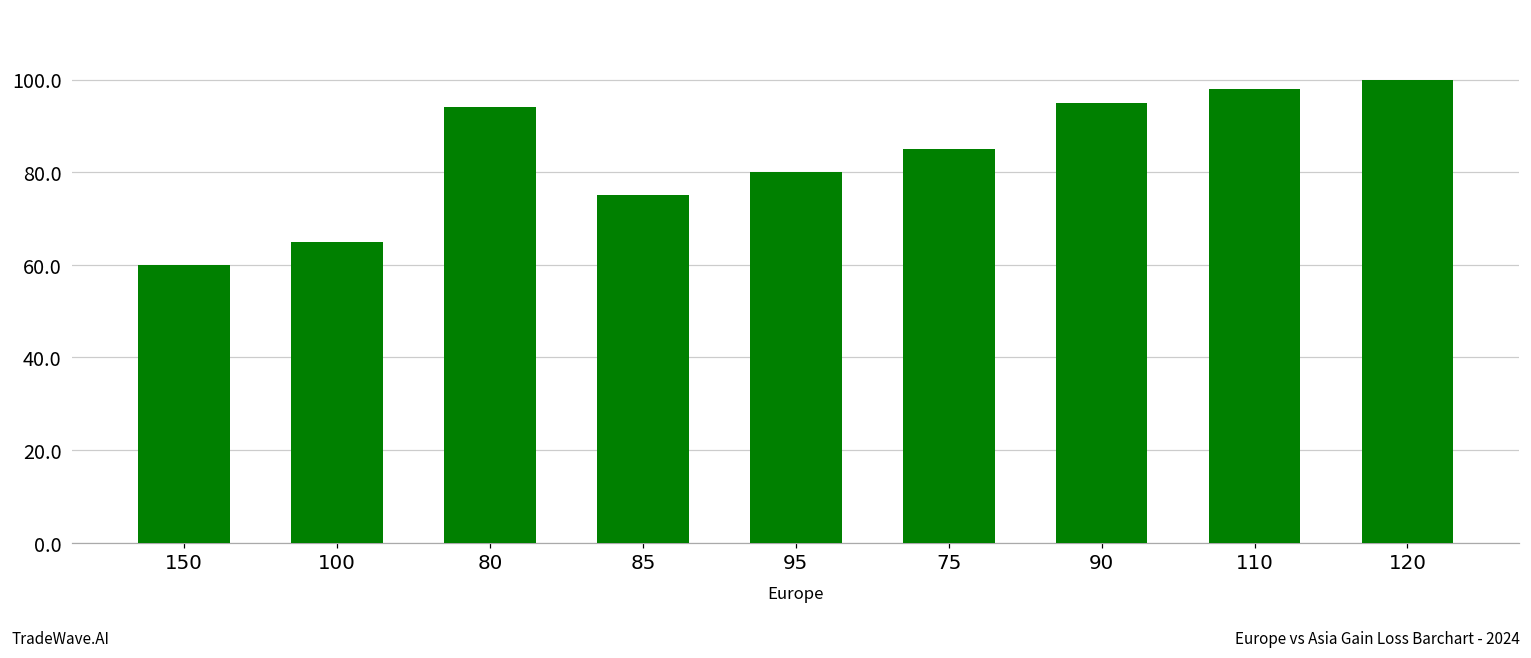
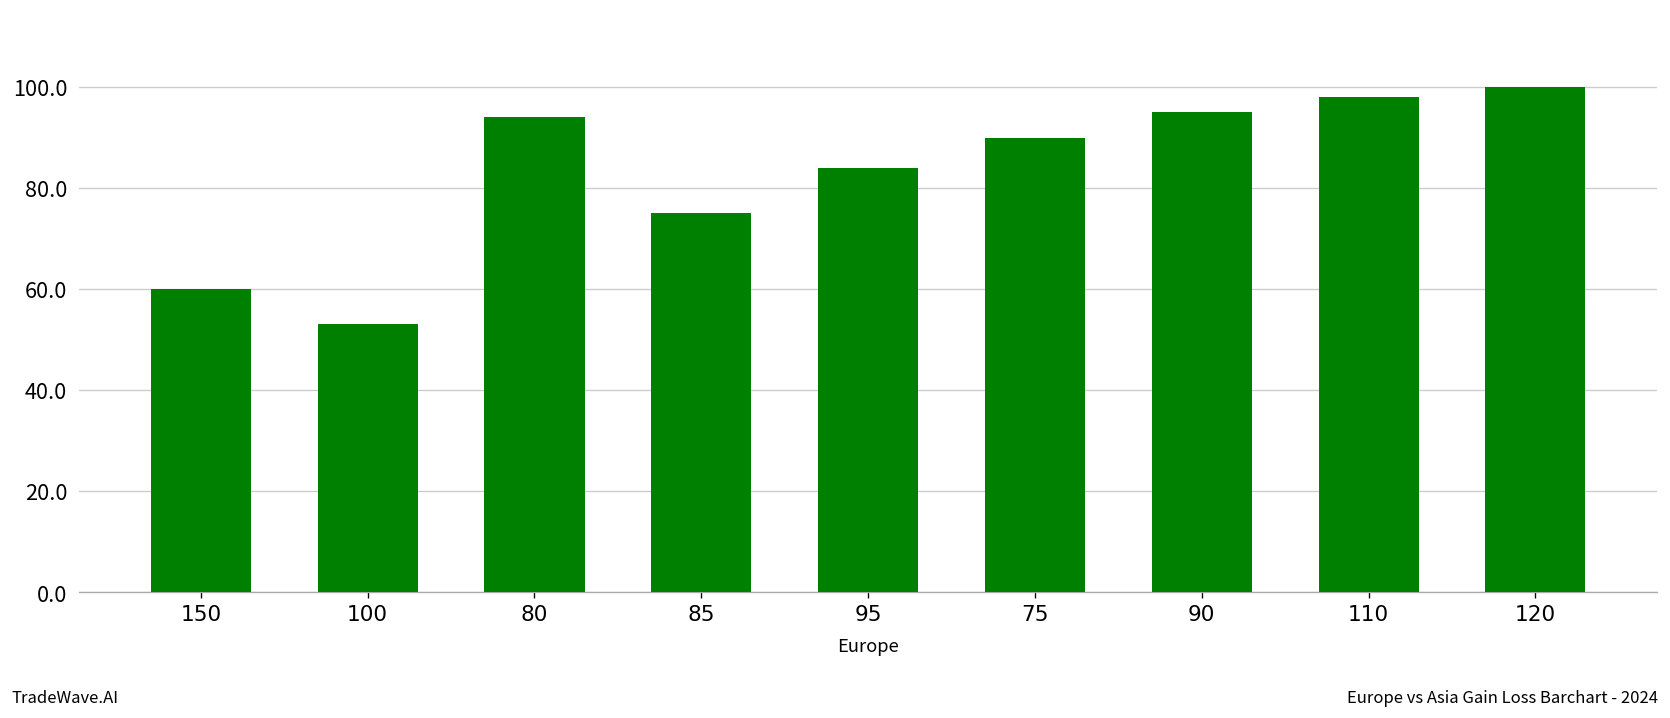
  {
    "150": 60,
-   "100": 65,
+   "100": 53,
    "80": 94,
    "85": 75,
-   "95": 80,
-   "75": 85,
+   "95": 84,
+   "75": 90,
    "90": 95,
    "110": 98,
    "120": 100
  }
